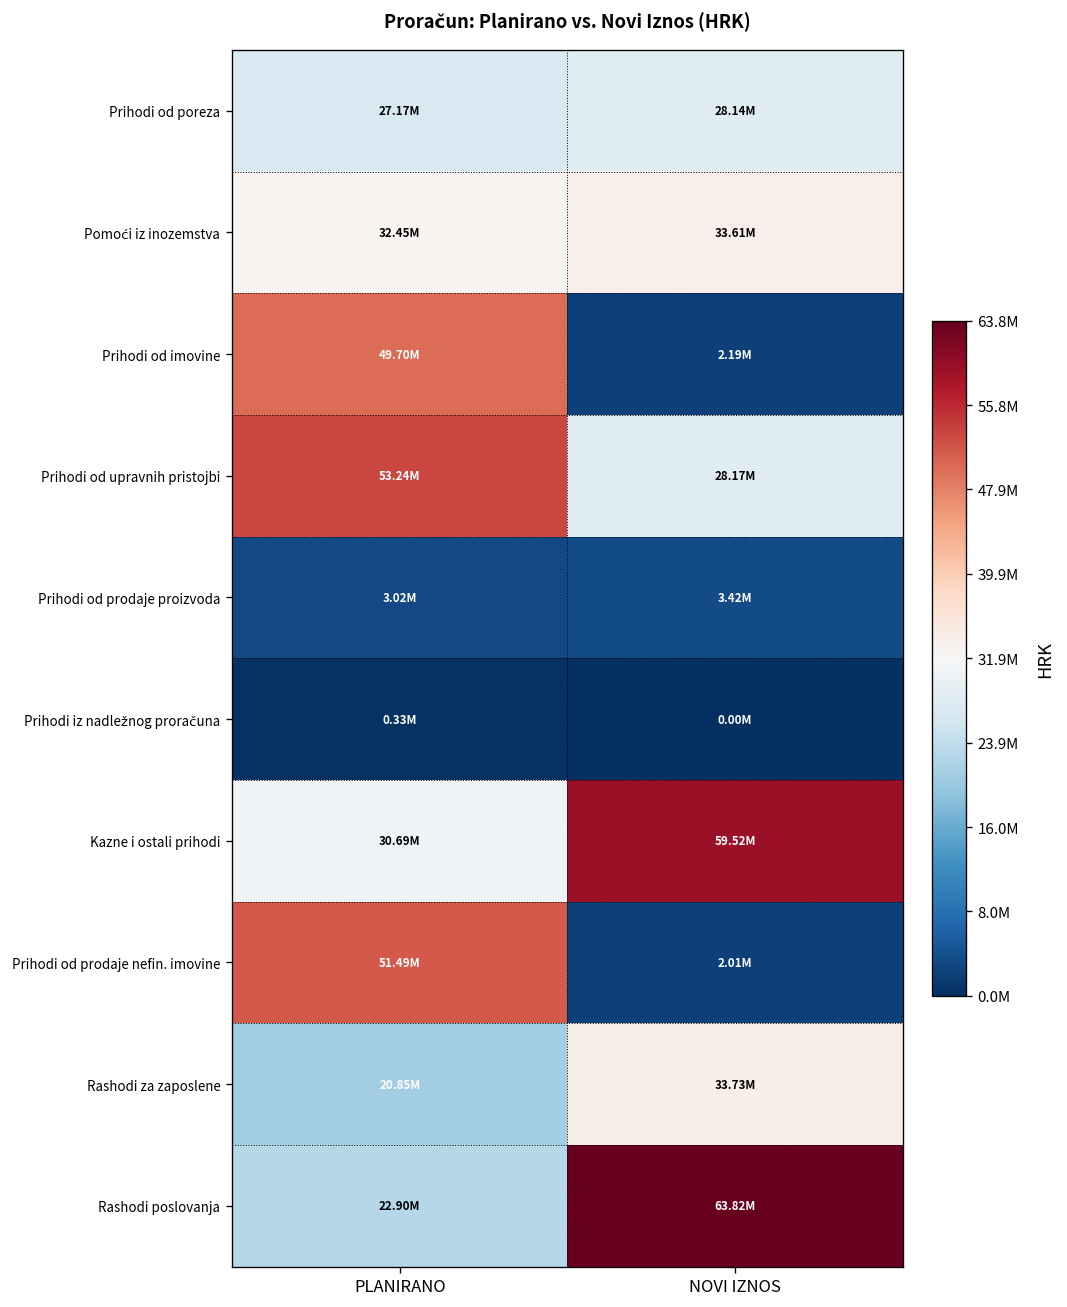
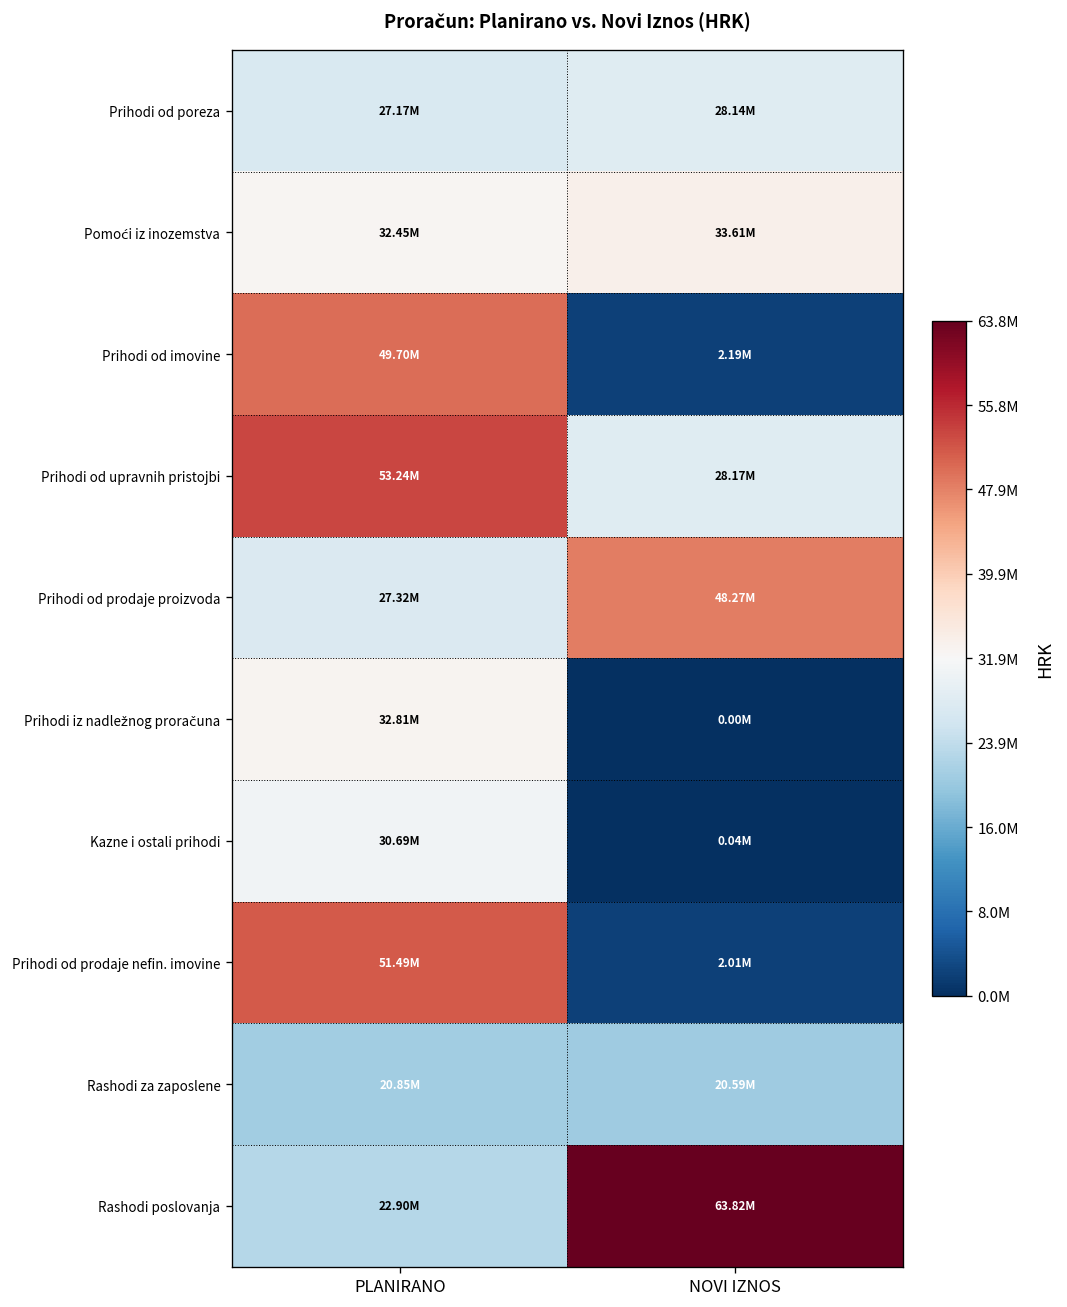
  {
    "Prihodi od poreza": {
      "PLANIRANO": "27.17M",
      "NOVI IZNOS": "28.14M"
    },
    "Pomoći iz inozemstva": {
      "PLANIRANO": "32.45M",
      "NOVI IZNOS": "33.61M"
    },
    "Prihodi od imovine": {
      "PLANIRANO": "49.70M",
      "NOVI IZNOS": "2.19M"
    },
    "Prihodi od upravnih pristojbi": {
      "PLANIRANO": "53.24M",
      "NOVI IZNOS": "28.17M"
    },
    "Prihodi od prodaje proizvoda": {
-     "PLANIRANO": "3.02M",
-     "NOVI IZNOS": "3.42M"
+     "PLANIRANO": "27.32M",
+     "NOVI IZNOS": "48.27M"
    },
    "Prihodi iz nadležnog proračuna": {
-     "PLANIRANO": "0.33M",
+     "PLANIRANO": "32.81M",
      "NOVI IZNOS": "0.00M"
    },
    "Kazne i ostali prihodi": {
      "PLANIRANO": "30.69M",
-     "NOVI IZNOS": "59.52M"
+     "NOVI IZNOS": "0.04M"
    },
    "Prihodi od prodaje nefin. imovine": {
      "PLANIRANO": "51.49M",
      "NOVI IZNOS": "2.01M"
    },
    "Rashodi za zaposlene": {
      "PLANIRANO": "20.85M",
-     "NOVI IZNOS": "33.73M"
+     "NOVI IZNOS": "20.59M"
    },
    "Rashodi poslovanja": {
      "PLANIRANO": "22.90M",
      "NOVI IZNOS": "63.82M"
    }
  }
